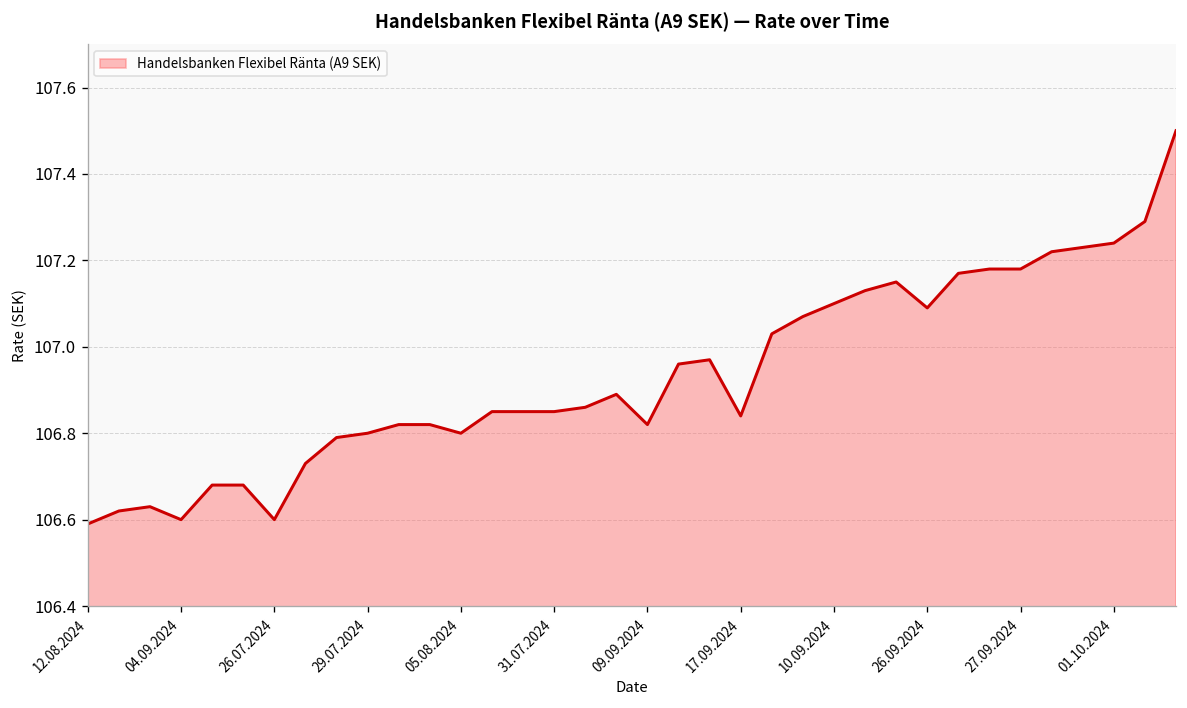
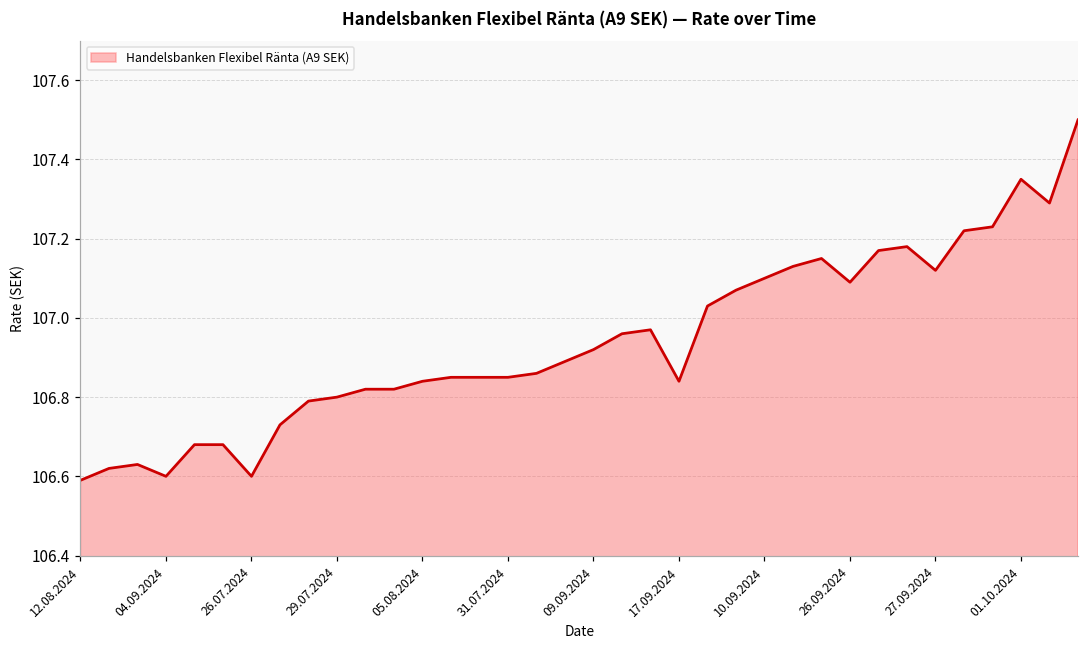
  {
    "12.08.2024": 106.59,
    "04.09.2024": 106.60,
    "26.07.2024": 106.60,
    "29.07.2024": 106.80,
-   "05.08.2024": 106.80,
+   "05.08.2024": 106.84,
    "31.07.2024": 106.85,
-   "09.09.2024": 106.82,
+   "09.09.2024": 106.92,
    "17.09.2024": 106.84,
    "10.09.2024": 107.10,
    "26.09.2024": 107.09,
-   "27.09.2024": 107.18,
-   "01.10.2024": 107.24
+   "27.09.2024": 107.12,
+   "01.10.2024": 107.35
  }
